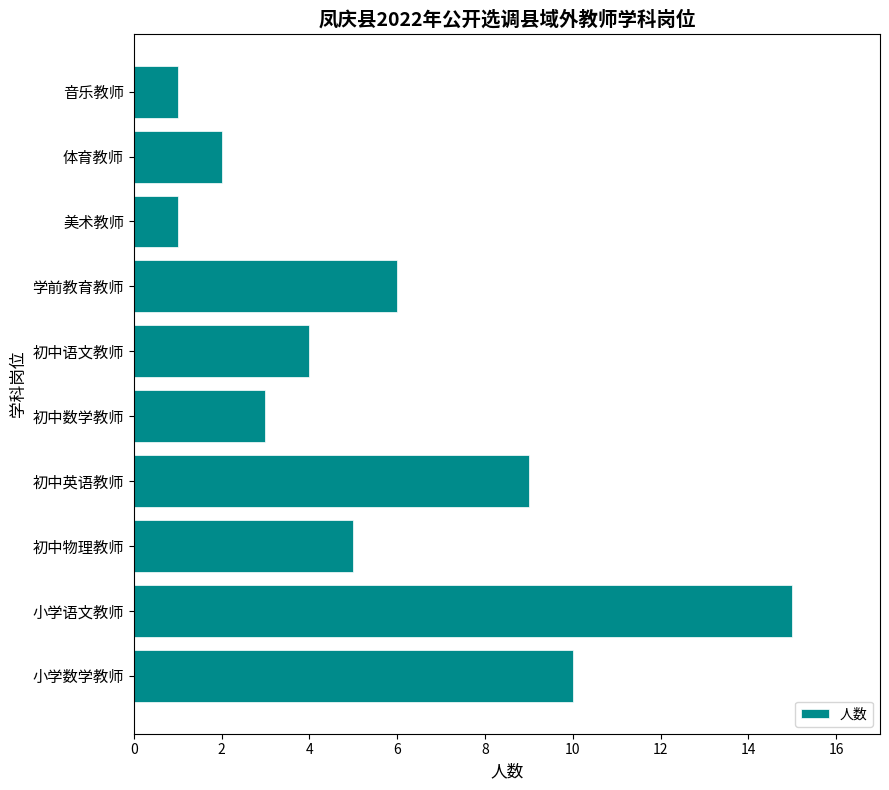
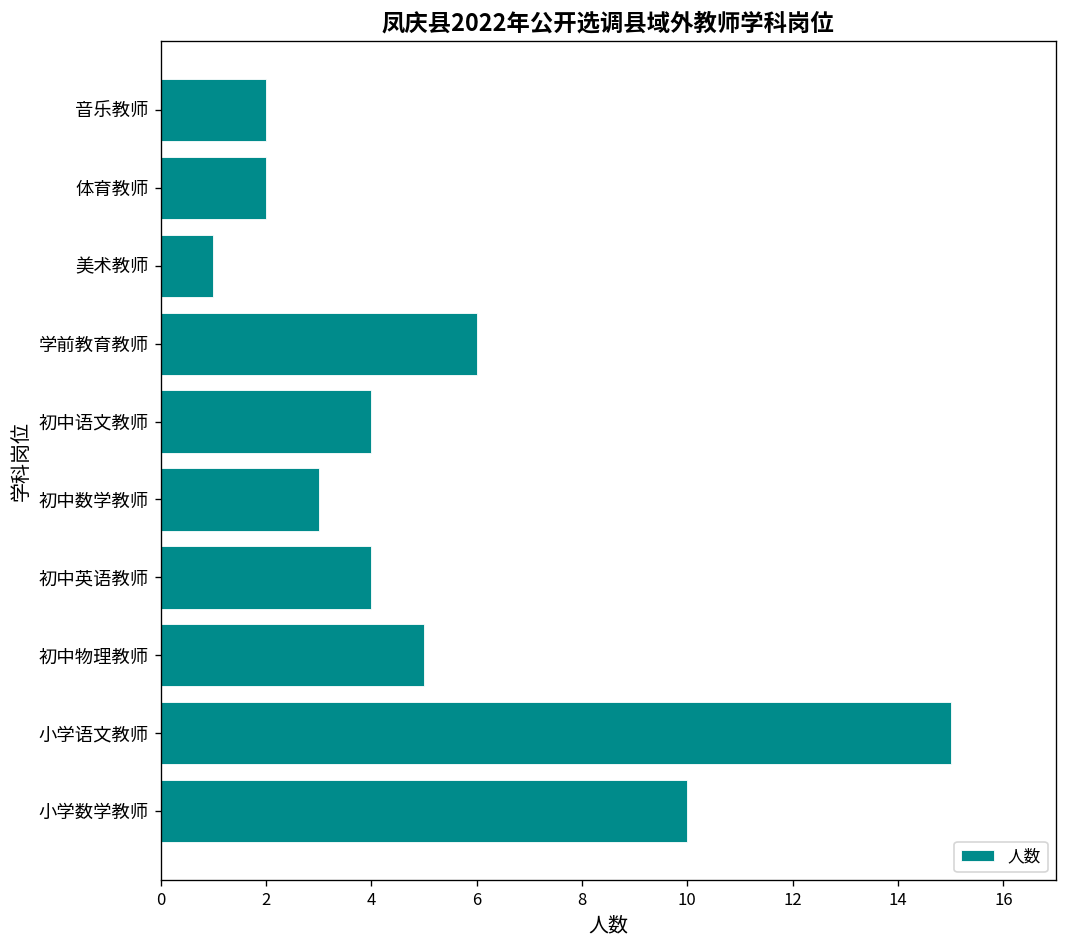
  {
-   "音乐教师": 1,
+   "音乐教师": 2,
    "体育教师": 2,
    "美术教师": 1,
    "学前教育教师": 6,
    "初中语文教师": 4,
    "初中数学教师": 3,
-   "初中英语教师": 9,
+   "初中英语教师": 4,
    "初中物理教师": 5,
    "小学语文教师": 15,
    "小学数学教师": 10
  }
